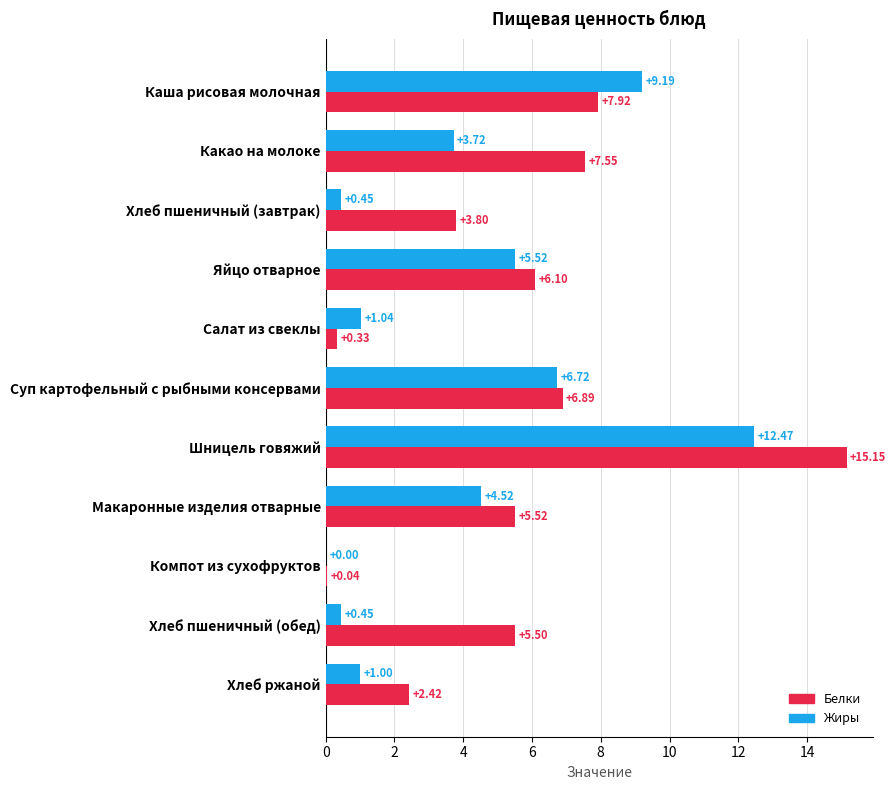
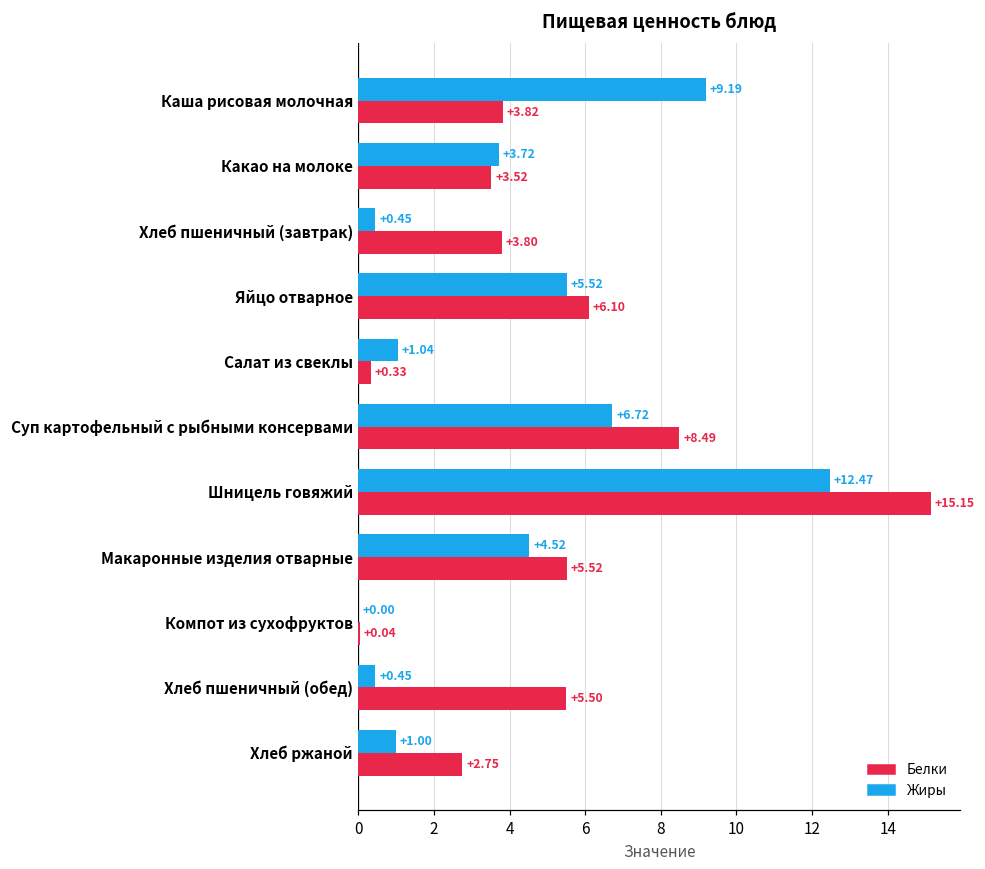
  {
    "Белки": {
-     "Каша рисовая молочная": "+7.92",
-     "Какао на молоке": "+7.55",
+     "Каша рисовая молочная": "+3.82",
+     "Какао на молоке": "+3.52",
      "Хлеб пшеничный (завтрак)": "+3.80",
      "Яйцо отварное": "+6.10",
      "Салат из свеклы": "+0.33",
-     "Суп картофельный с рыбными консервами": "+6.89",
+     "Суп картофельный с рыбными консервами": "+8.49",
      "Шницель говяжий": "+15.15",
      "Макаронные изделия отварные": "+5.52",
      "Компот из сухофруктов": "+0.04",
      "Хлеб пшеничный (обед)": "+5.50",
-     "Хлеб ржаной": "+2.42"
+     "Хлеб ржаной": "+2.75"
    },
    "Жиры": {
      "Каша рисовая молочная": "+9.19",
      "Какао на молоке": "+3.72",
      "Хлеб пшеничный (завтрак)": "+0.45",
      "Яйцо отварное": "+5.52",
      "Салат из свеклы": "+1.04",
      "Суп картофельный с рыбными консервами": "+6.72",
      "Шницель говяжий": "+12.47",
      "Макаронные изделия отварные": "+4.52",
      "Компот из сухофруктов": "+0.00",
      "Хлеб пшеничный (обед)": "+0.45",
      "Хлеб ржаной": "+1.00"
    }
  }
